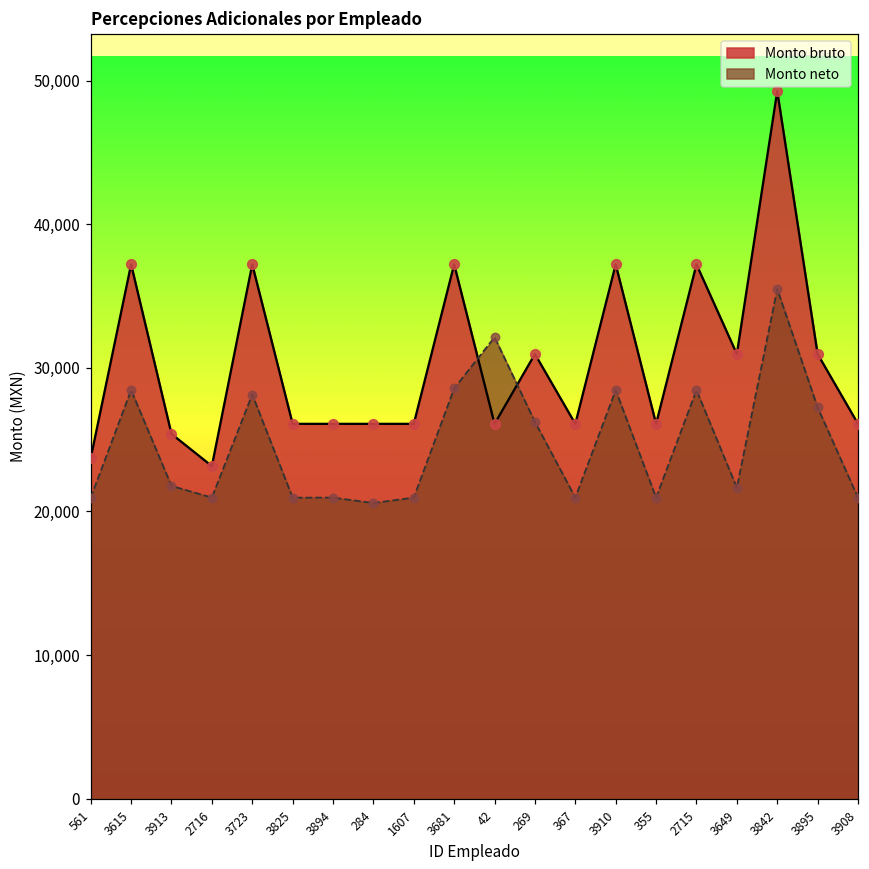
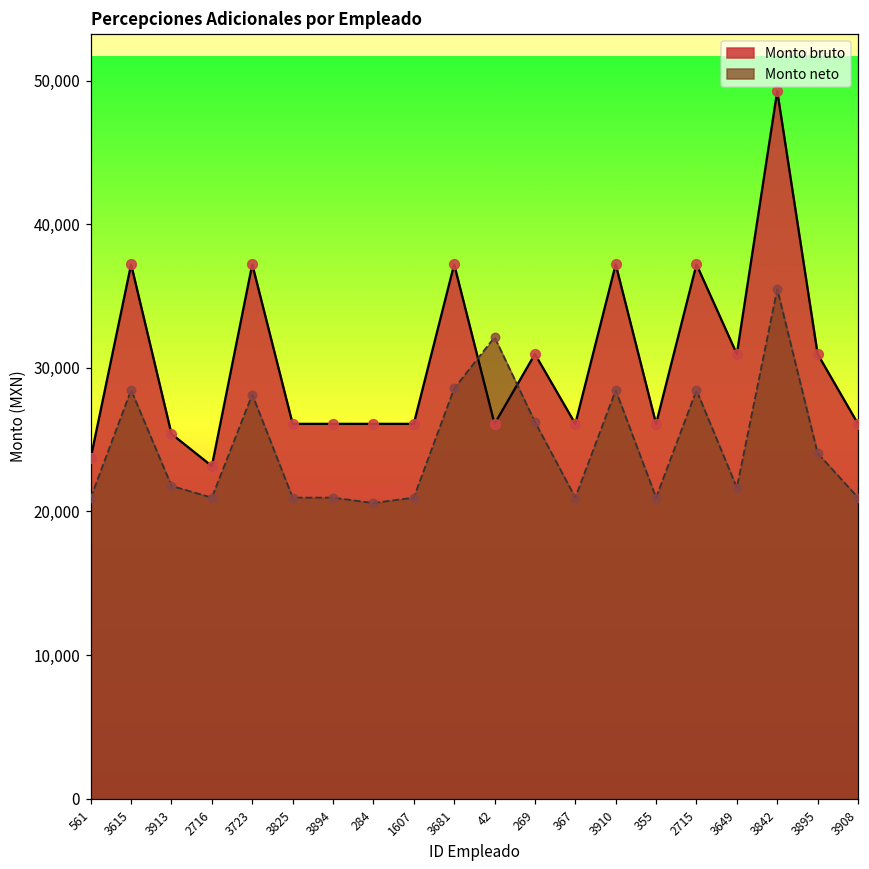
  {
    "Monto bruto": {
      "561": "23,700",
      "3615": "37,200",
      "3913": "25,400",
      "2716": "23,200",
      "3723": "37,200",
      "3825": "26,100",
      "3894": "26,100",
      "284": "26,100",
      "1607": "26,100",
      "3681": "37,200",
      "42": "26,100",
      "269": "31,000",
      "367": "26,100",
      "3910": "37,200",
      "355": "26,100",
      "2715": "37,200",
      "3649": "31,000",
      "3842": "49,300",
      "3895": "31,000",
      "3908": "26,100"
    },
    "Monto neto": {
      "561": "20,900",
      "3615": "28,500",
      "3913": "21,800",
      "2716": "21,000",
      "3723": "28,100",
      "3825": "21,000",
      "3894": "21,000",
      "284": "20,600",
      "1607": "21,000",
      "3681": "28,600",
      "42": "32,100",
      "269": "26,200",
      "367": "21,000",
      "3910": "28,400",
      "355": "21,000",
      "2715": "28,400",
      "3649": "21,700",
      "3842": "35,500",
-     "3895": "27,200",
+     "3895": "24,100",
      "3908": "21,000"
    }
  }
